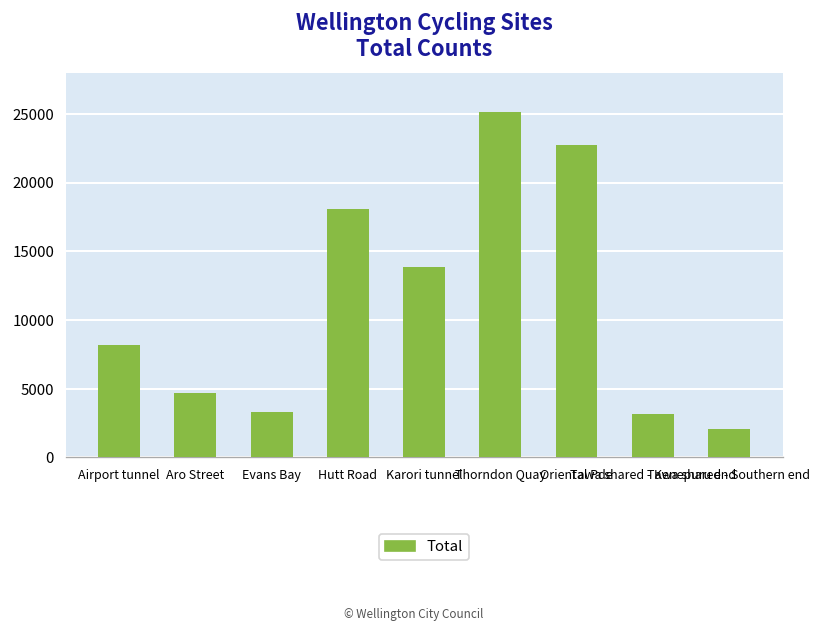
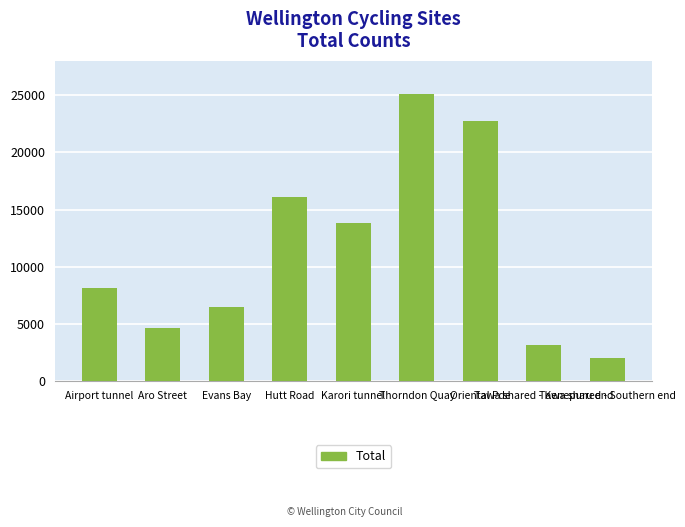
  {
    "Airport tunnel": 8200,
    "Aro Street": 4700,
-   "Evans Bay": 3300,
-   "Hutt Road": 18100,
+   "Evans Bay": 6500,
+   "Hutt Road": 16200,
    "Karori tunnel": 13900,
    "Thorndon Quay": 25100
  }
